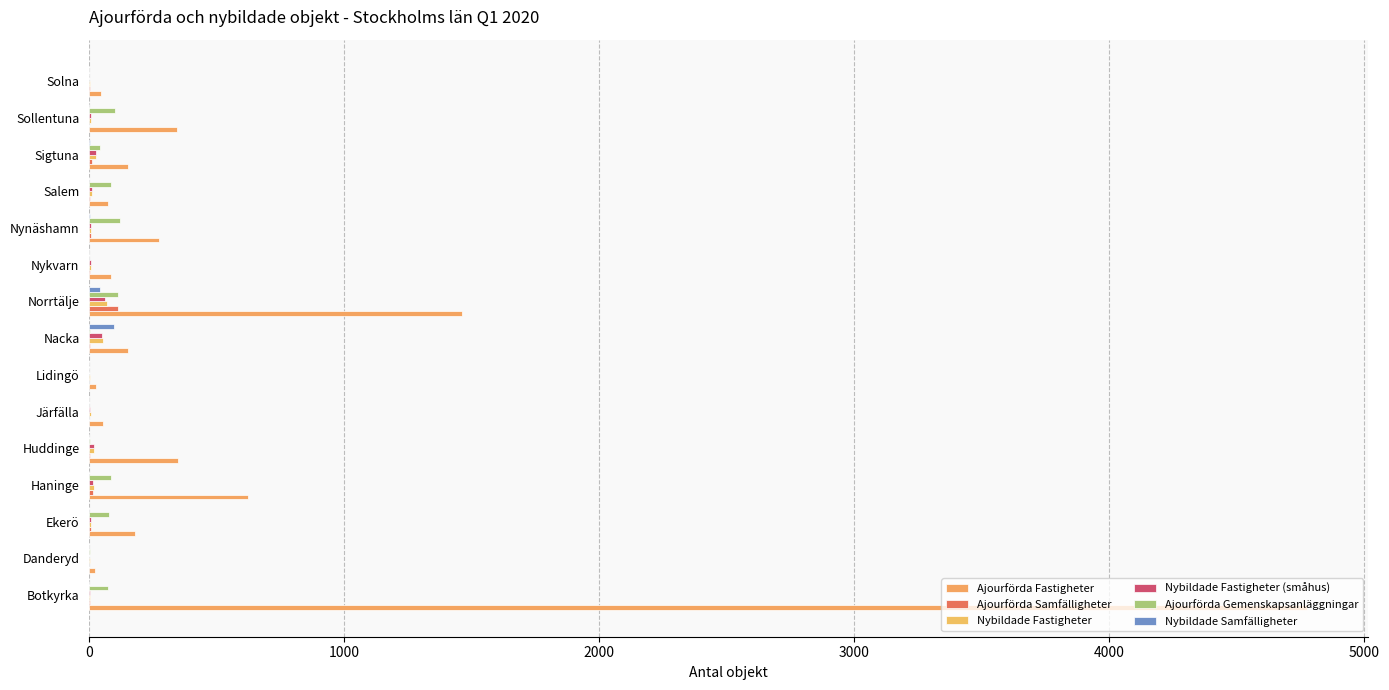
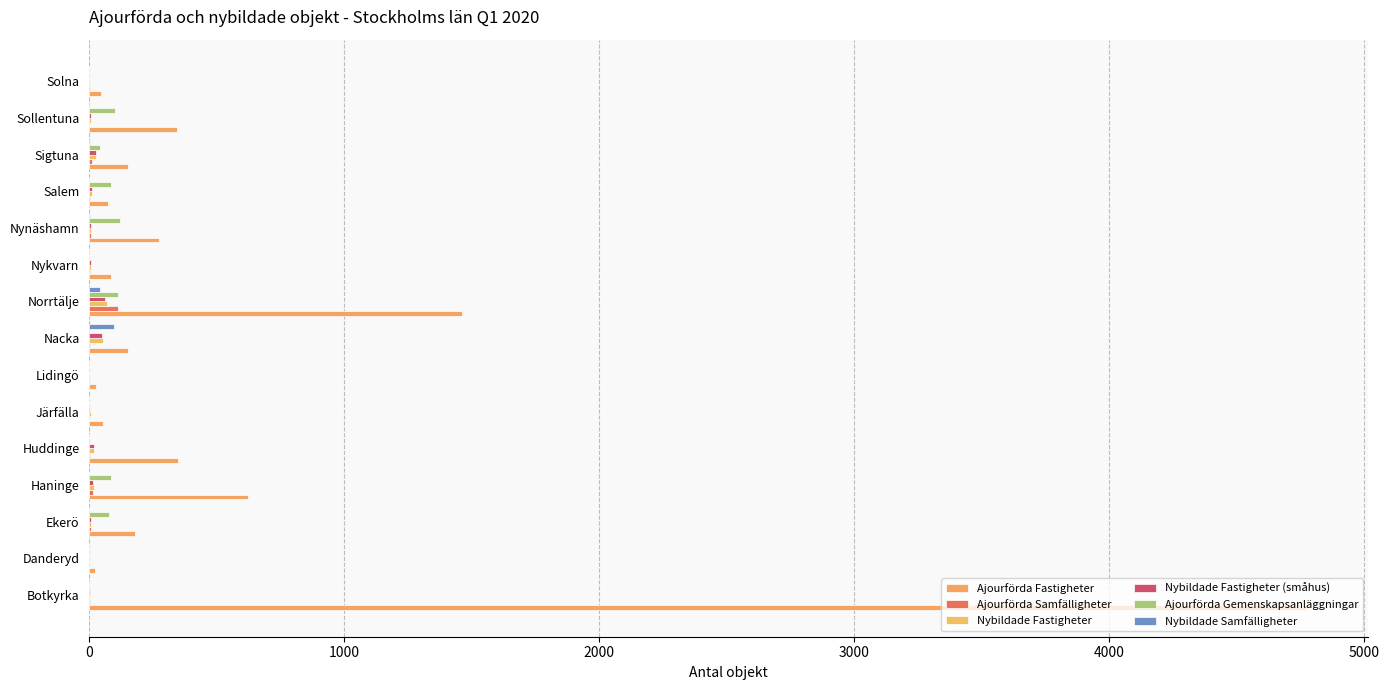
  {
    "Ajourförda Gemenskapsanläggningar": {
      "Solna": 0,
      "Sollentuna": 100,
      "Sigtuna": 40,
      "Salem": 90,
      "Nynäshamn": 120,
      "Nykvarn": 0,
      "Norrtälje": 110,
      "Lidingö": 0,
      "Järfälla": 0,
      "Haninge": 80,
      "Ekerö": 80,
-     "Botkyrka": 80
+     "Botkyrka": 0
    },
    "Nybildade Samfälligheter": {
      "Solna": 0,
      "Sollentuna": 0,
      "Salem": 0,
      "Nykvarn": 0,
      "Norrtälje": 40,
      "Nacka": 100,
      "Lidingö": 0,
      "Järfälla": 0,
      "Huddinge": 0,
      "Haninge": 0,
      "Ekerö": 0,
      "Danderyd": 0,
      "Botkyrka": 0
    }
  }
